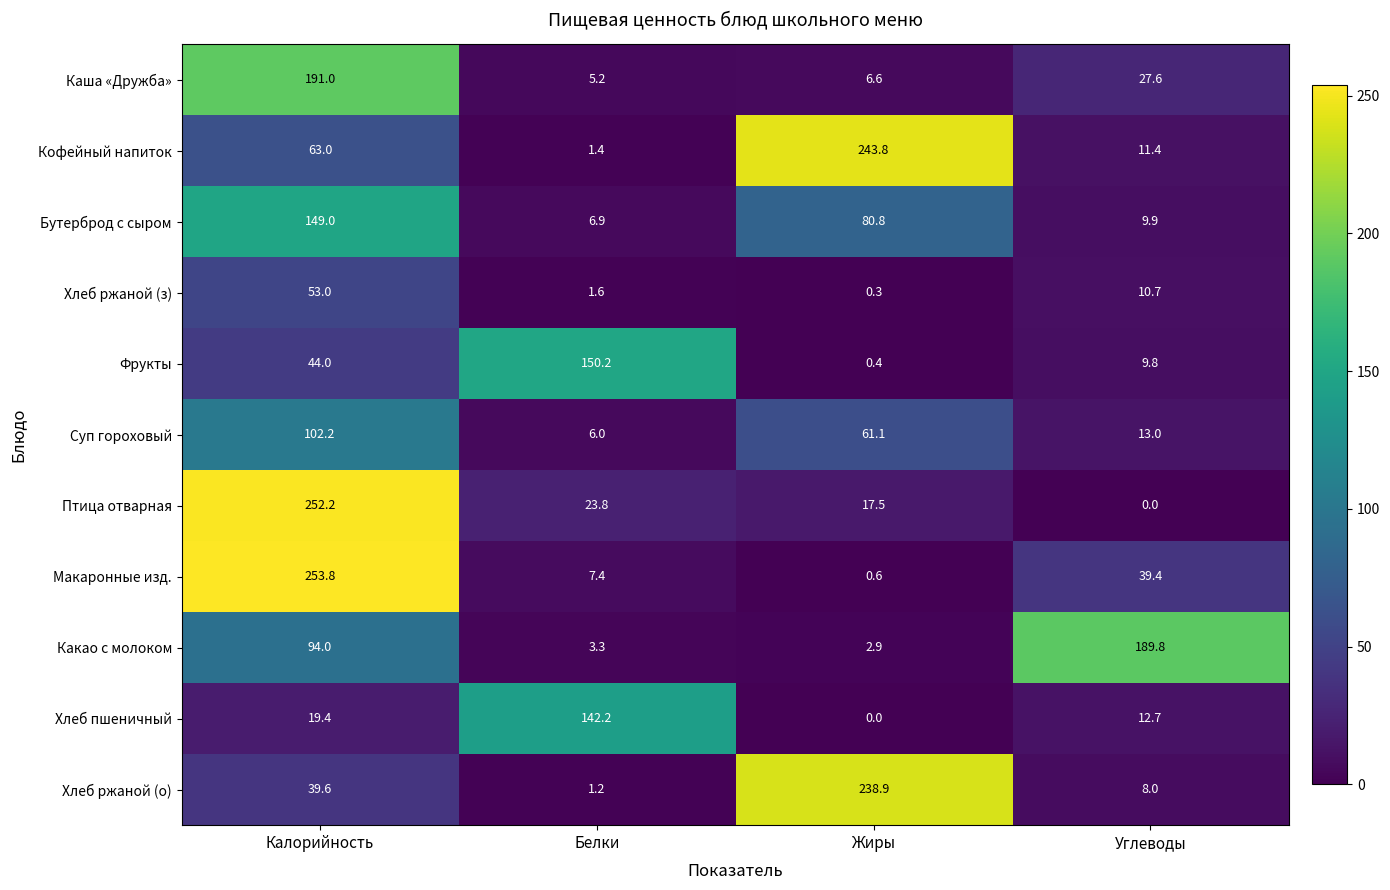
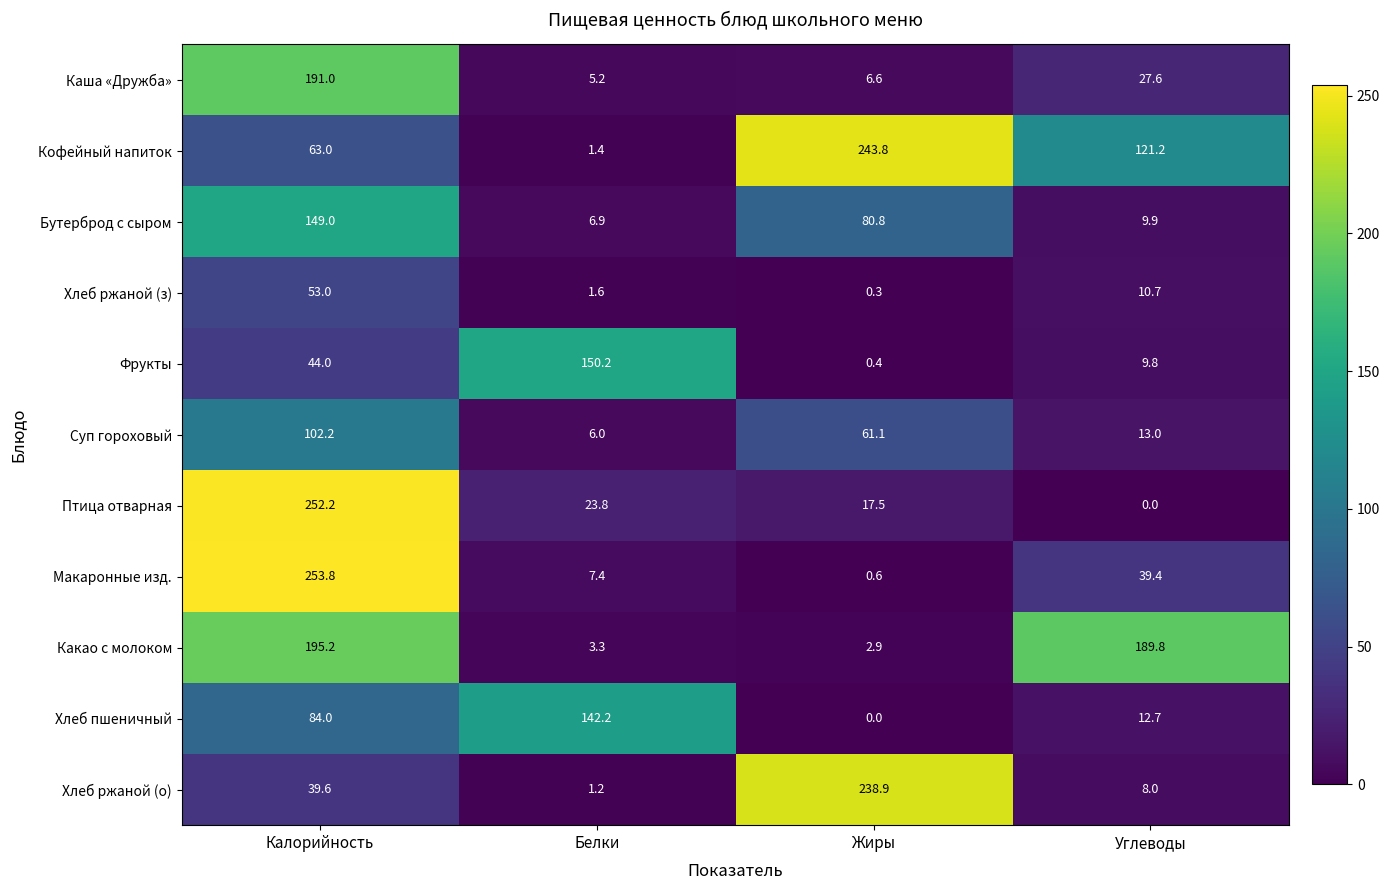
  {
    "Каша «Дружба»": {
      "Калорийность": 191.0,
      "Белки": 5.2,
      "Жиры": 6.6,
      "Углеводы": 27.6
    },
    "Кофейный напиток": {
      "Калорийность": 63.0,
      "Белки": 1.4,
      "Жиры": 243.8,
-     "Углеводы": 11.4
+     "Углеводы": 121.2
    },
    "Бутерброд с сыром": {
      "Калорийность": 149.0,
      "Белки": 6.9,
      "Жиры": 80.8,
      "Углеводы": 9.9
    },
    "Хлеб ржаной (з)": {
      "Калорийность": 53.0,
      "Белки": 1.6,
      "Жиры": 0.3,
      "Углеводы": 10.7
    },
    "Фрукты": {
      "Калорийность": 44.0,
      "Белки": 150.2,
      "Жиры": 0.4,
      "Углеводы": 9.8
    },
    "Суп гороховый": {
      "Калорийность": 102.2,
      "Белки": 6.0,
      "Жиры": 61.1,
      "Углеводы": 13.0
    },
    "Птица отварная": {
      "Калорийность": 252.2,
      "Белки": 23.8,
      "Жиры": 17.5,
      "Углеводы": 0.0
    },
    "Макаронные изд.": {
      "Калорийность": 253.8,
      "Белки": 7.4,
      "Жиры": 0.6,
      "Углеводы": 39.4
    },
    "Какао с молоком": {
-     "Калорийность": 94.0,
+     "Калорийность": 195.2,
      "Белки": 3.3,
      "Жиры": 2.9,
      "Углеводы": 189.8
    },
    "Хлеб пшеничный": {
-     "Калорийность": 19.4,
+     "Калорийность": 84.0,
      "Белки": 142.2,
      "Жиры": 0.0,
      "Углеводы": 12.7
    },
    "Хлеб ржаной (о)": {
      "Калорийность": 39.6,
      "Белки": 1.2,
      "Жиры": 238.9,
      "Углеводы": 8.0
    }
  }
